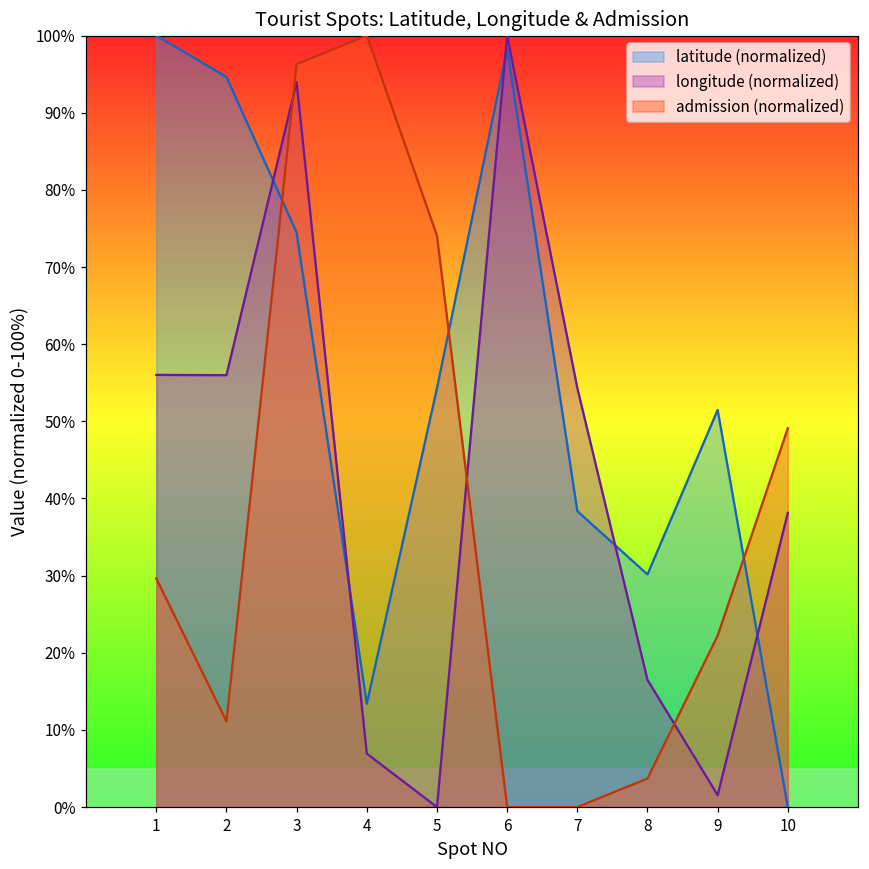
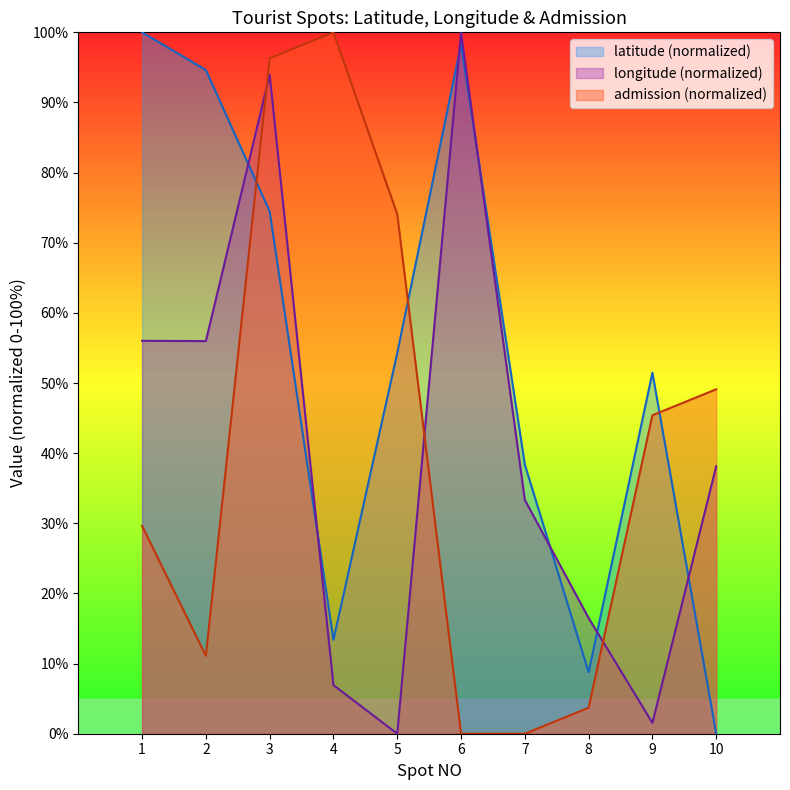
  {
    "latitude (normalized)": {
      "1": "100%",
      "2": "95%",
      "3": "74%",
      "4": "13%",
      "5": "54%",
      "6": "98%",
      "7": "38%",
-     "8": "30%",
+     "8": "9%",
      "9": "51%"
    },
    "longitude (normalized)": {
      "1": "56%",
      "2": "56%",
      "3": "94%",
      "4": "7%",
      "6": "100%",
-     "7": "54%",
+     "7": "33%",
      "8": "16%",
      "10": "38%"
    },
    "admission (normalized)": {
      "1": "30%",
      "2": "11%",
      "3": "96%",
      "4": "100%",
      "5": "74%",
-     "9": "22%",
+     "9": "45%",
      "10": "49%"
    }
  }
